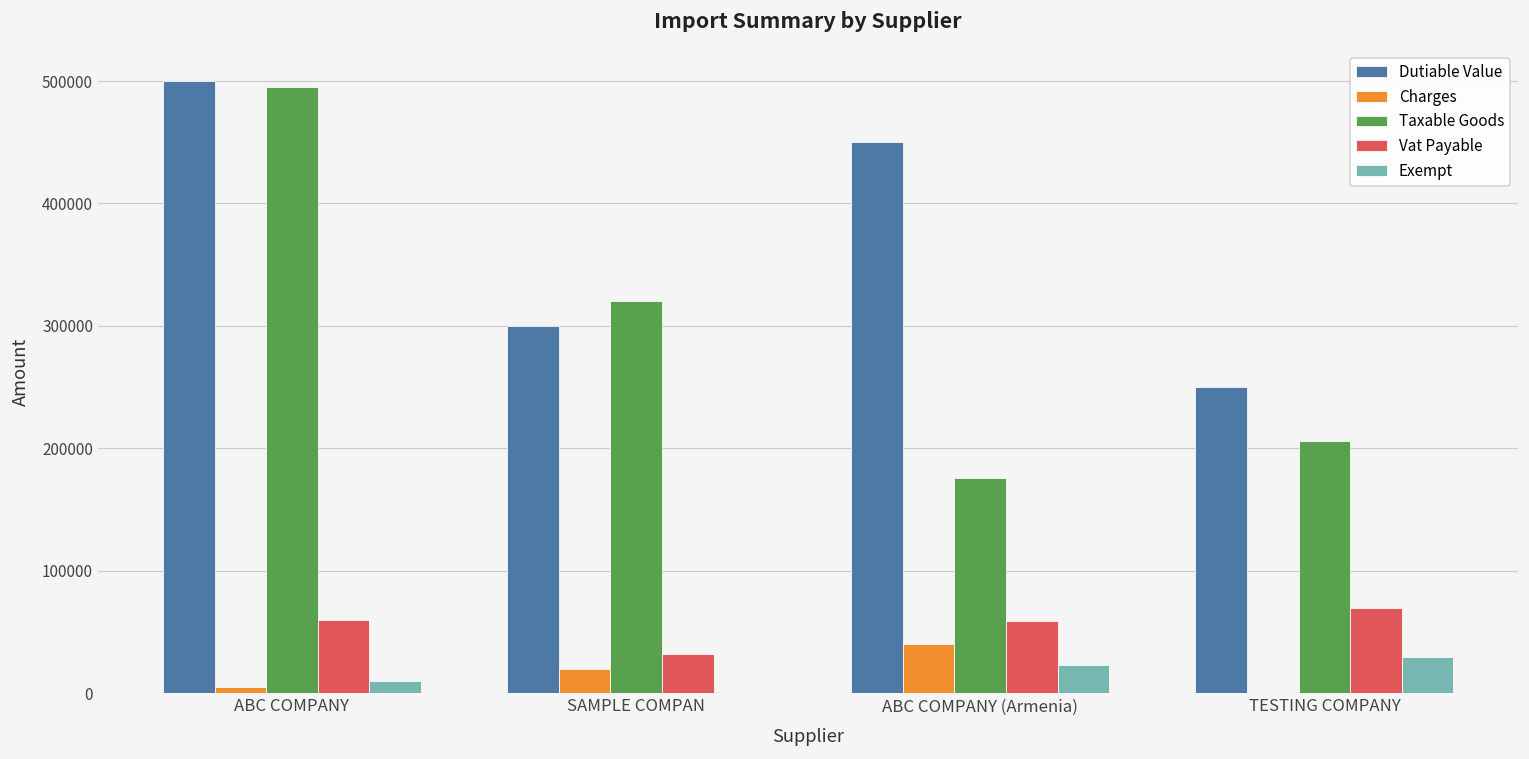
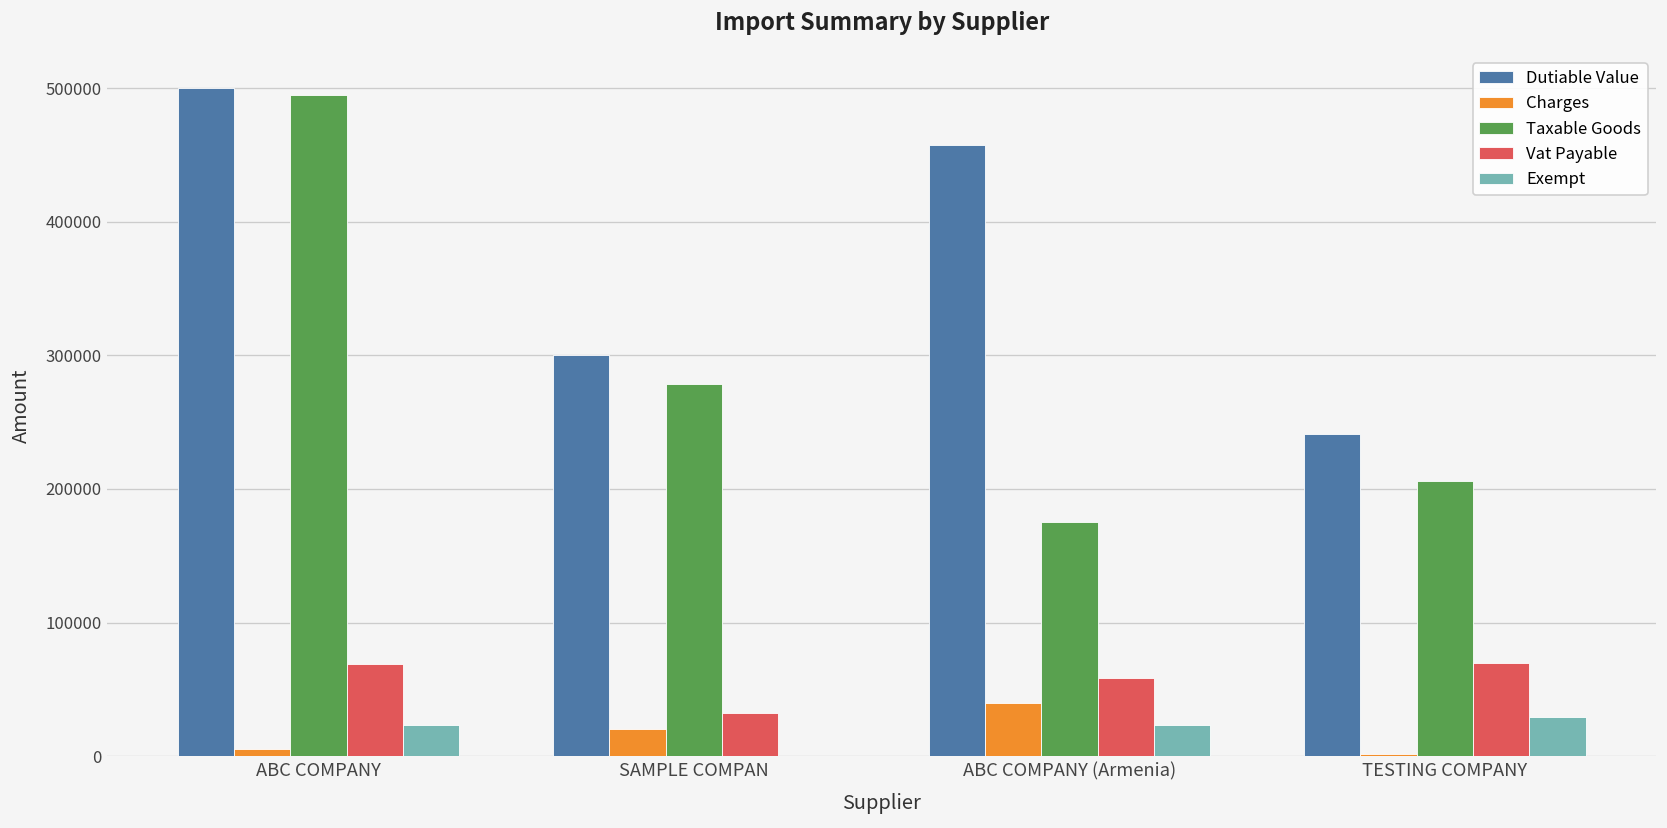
  {
    "Dutiable Value": {
      "ABC COMPANY": 500000,
      "SAMPLE COMPAN": 300000,
-     "ABC COMPANY (Armenia)": 450000,
-     "TESTING COMPANY": 250000
+     "ABC COMPANY (Armenia)": 457000,
+     "TESTING COMPANY": 241000
    },
    "Charges": {
      "ABC COMPANY": 5000,
      "SAMPLE COMPAN": 20000,
      "ABC COMPANY (Armenia)": 40000
    },
    "Taxable Goods": {
      "ABC COMPANY": 495000,
-     "SAMPLE COMPAN": 320000,
+     "SAMPLE COMPAN": 278000,
      "ABC COMPANY (Armenia)": 176000,
      "TESTING COMPANY": 206000
    },
    "Vat Payable": {
-     "ABC COMPANY": 59000,
+     "ABC COMPANY": 69000,
      "SAMPLE COMPAN": 32000,
      "ABC COMPANY (Armenia)": 59000,
      "TESTING COMPANY": 70000
    },
    "Exempt": {
-     "ABC COMPANY": 10000,
+     "ABC COMPANY": 24000,
      "SAMPLE COMPAN": 0,
      "ABC COMPANY (Armenia)": 23000,
      "TESTING COMPANY": 29000
    }
  }
